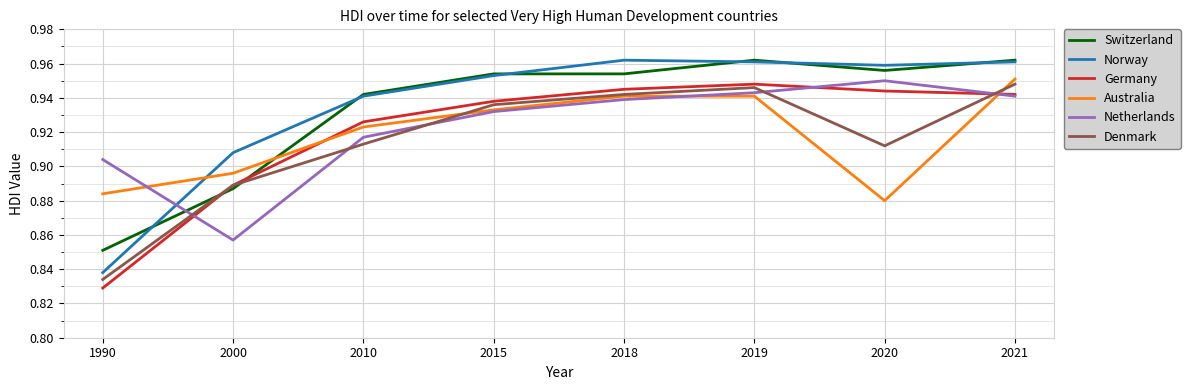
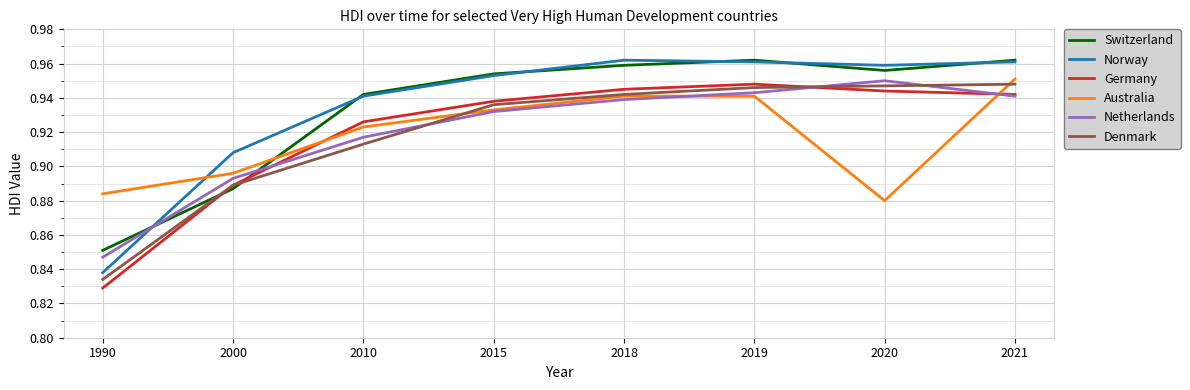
  {
    "Switzerland": {
      "1990": 0.851,
      "2000": 0.887,
-     "2018": 0.954,
+     "2018": 0.959,
      "2020": 0.956
    },
    "Norway": {
      "1990": 0.838,
      "2000": 0.908,
      "2018": 0.962,
      "2020": 0.959
    },
    "Germany": {
      "1990": 0.829,
      "2010": 0.926,
      "2015": 0.938,
      "2018": 0.945,
      "2019": 0.948,
      "2020": 0.944
    },
    "Australia": {
      "1990": 0.884,
      "2000": 0.896,
      "2010": 0.923,
      "2019": 0.941,
      "2020": 0.880,
      "2021": 0.951
    },
    "Netherlands": {
-     "1990": 0.904,
-     "2000": 0.857,
+     "1990": 0.847,
+     "2000": 0.893,
      "2010": 0.917,
      "2018": 0.939,
      "2019": 0.943,
      "2020": 0.950
    },
    "Denmark": {
      "1990": 0.834,
      "2010": 0.913,
      "2015": 0.936,
      "2019": 0.946,
-     "2020": 0.912,
+     "2020": 0.947,
      "2021": 0.948
    }
  }
